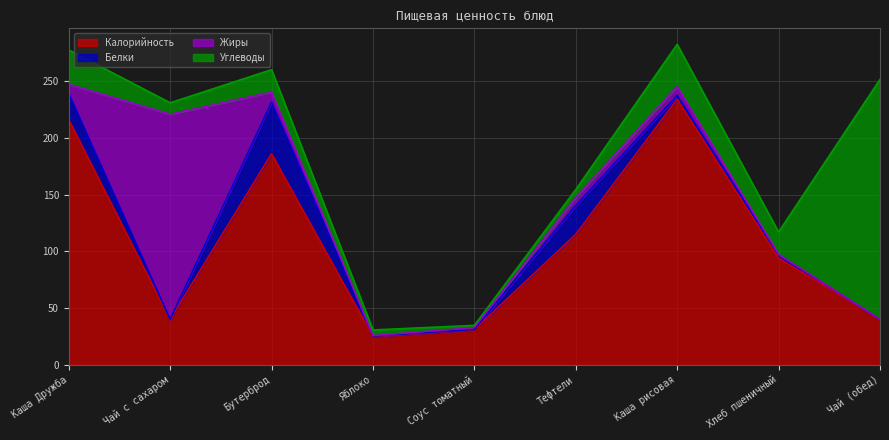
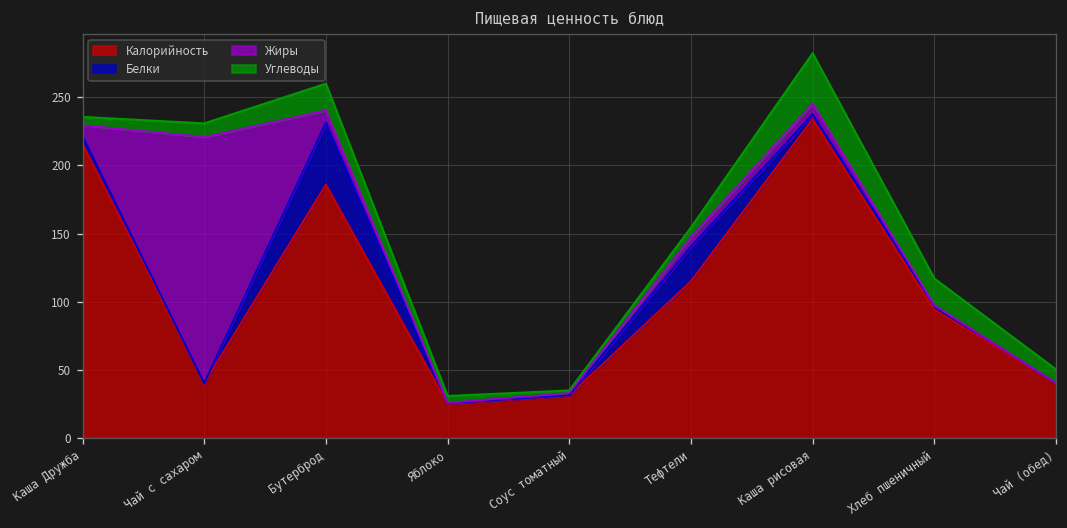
  {
    "Калорийность": {
      "Каша Дружба": 216,
      "Бутерброд": 186,
      "Тефтели": 115,
      "Каша рисовая": 234,
      "Хлеб пшеничный": 94
    },
    "Белки": {
-     "Каша Дружба": 23,
+     "Каша Дружба": 6,
      "Бутерброд": 46,
      "Тефтели": 26,
      "Каша рисовая": 4
    },
    "Жиры": {
      "Каша Дружба": 8,
      "Чай с сахаром": 181,
      "Бутерброд": 9,
      "Тефтели": 7,
      "Каша рисовая": 8
    },
    "Углеводы": {
-     "Каша Дружба": 30,
+     "Каша Дружба": 6,
      "Чай с сахаром": 10,
      "Бутерброд": 20,
      "Яблоко": 5,
      "Тефтели": 7,
      "Каша рисовая": 37,
      "Хлеб пшеничный": 20,
-     "Чай (обед)": 211
+     "Чай (обед)": 10
    }
  }
